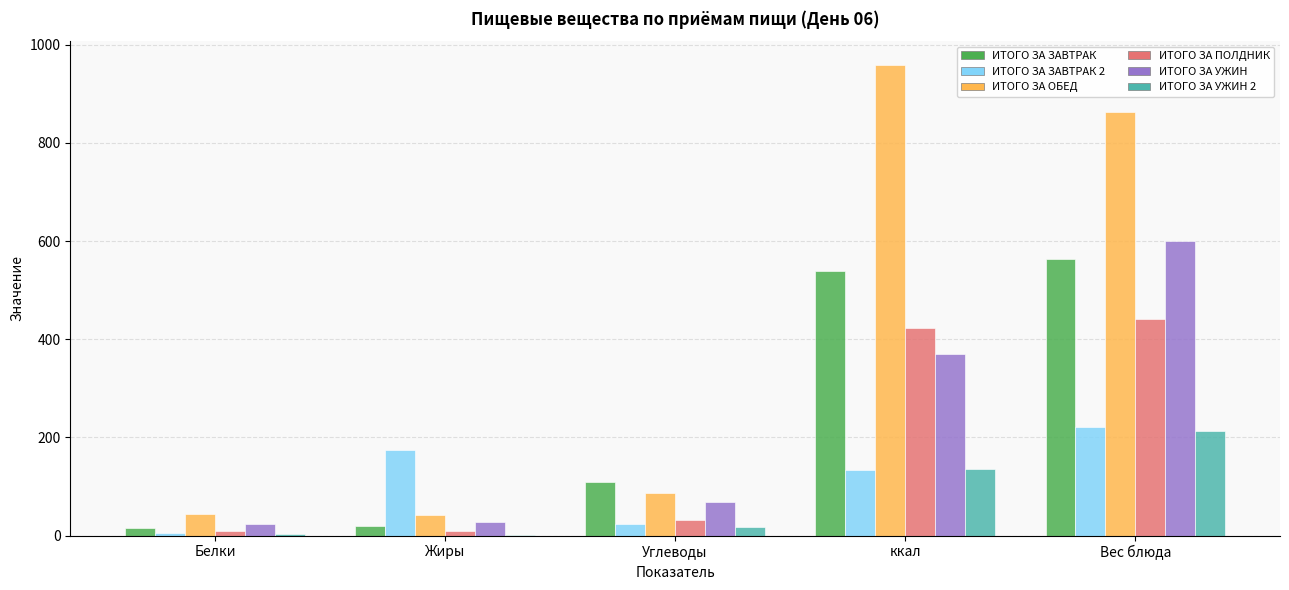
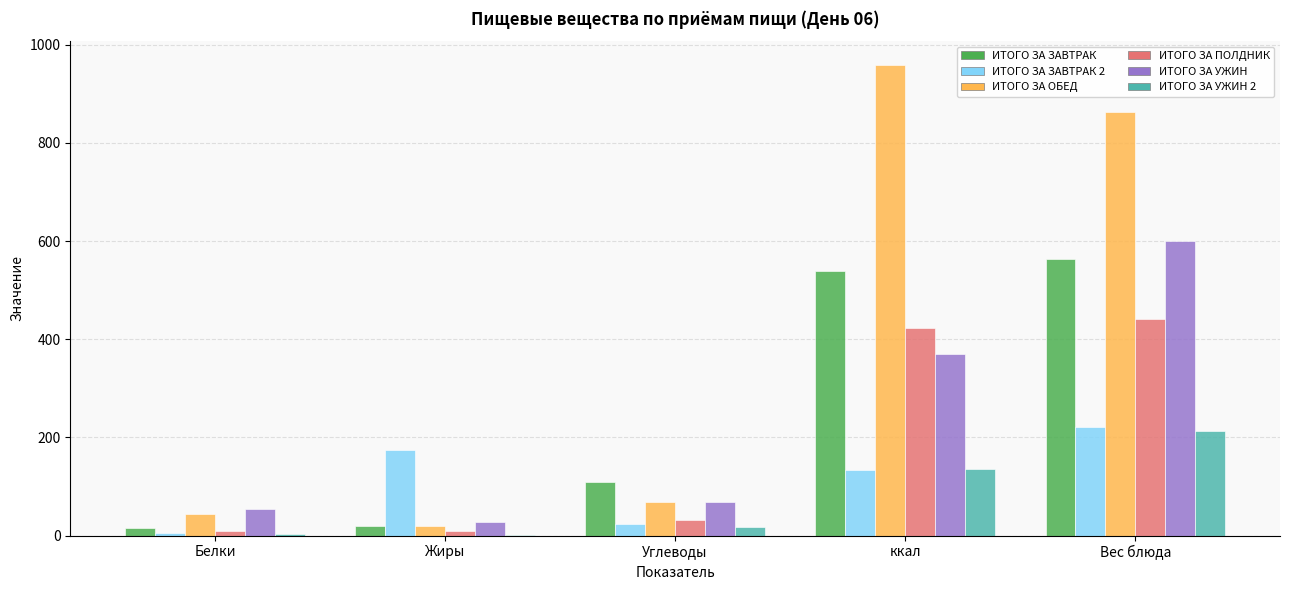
  {
    "ИТОГО ЗА ЗАВТРАК": {
      "Белки": 20,
      "Жиры": 20,
      "Углеводы": 110,
      "ккал": 540,
      "Вес блюда": 560
    },
    "ИТОГО ЗА ЗАВТРАК 2": {
      "Жиры": 180,
      "Углеводы": 20,
      "ккал": 130,
      "Вес блюда": 220
    },
    "ИТОГО ЗА ОБЕД": {
      "Белки": 40,
-     "Жиры": 40,
-     "Углеводы": 90,
+     "Жиры": 20,
+     "Углеводы": 70,
      "ккал": 960,
      "Вес блюда": 860
    },
    "ИТОГО ЗА ПОЛДНИК": {
      "Белки": 10,
      "Жиры": 10,
      "Углеводы": 30,
      "ккал": 420,
      "Вес блюда": 440
    },
    "ИТОГО ЗА УЖИН": {
-     "Белки": 20,
+     "Белки": 50,
      "Жиры": 30,
      "Углеводы": 70,
      "ккал": 370,
      "Вес блюда": 600
    },
    "ИТОГО ЗА УЖИН 2": {
      "Углеводы": 20,
      "ккал": 140,
      "Вес блюда": 210
    }
  }
